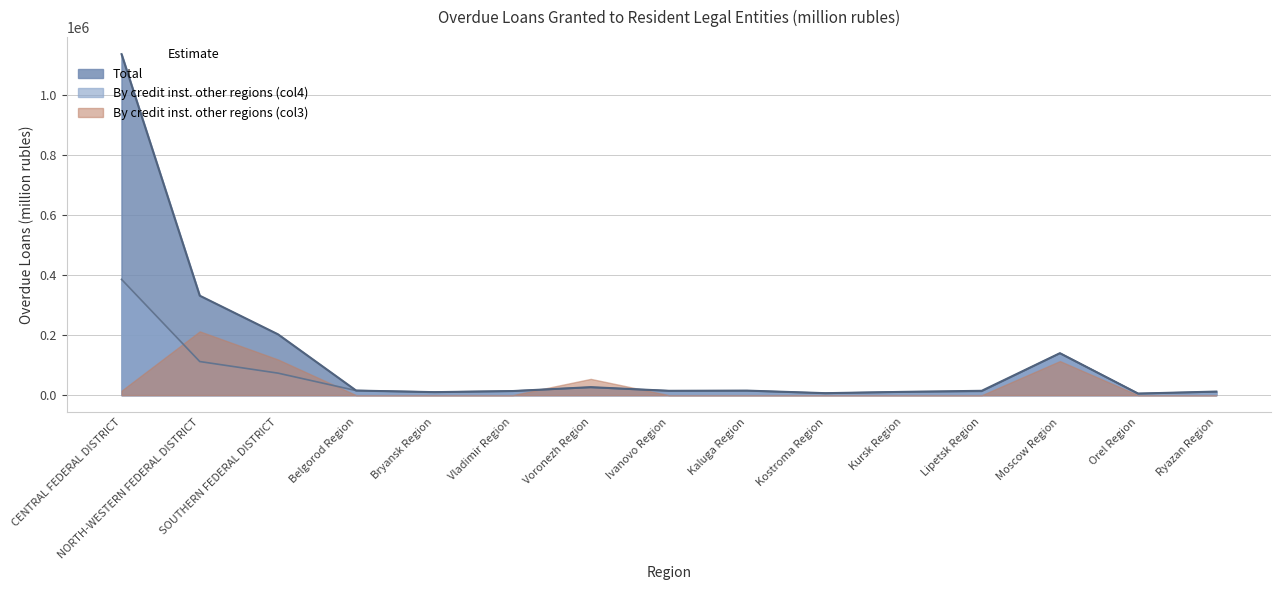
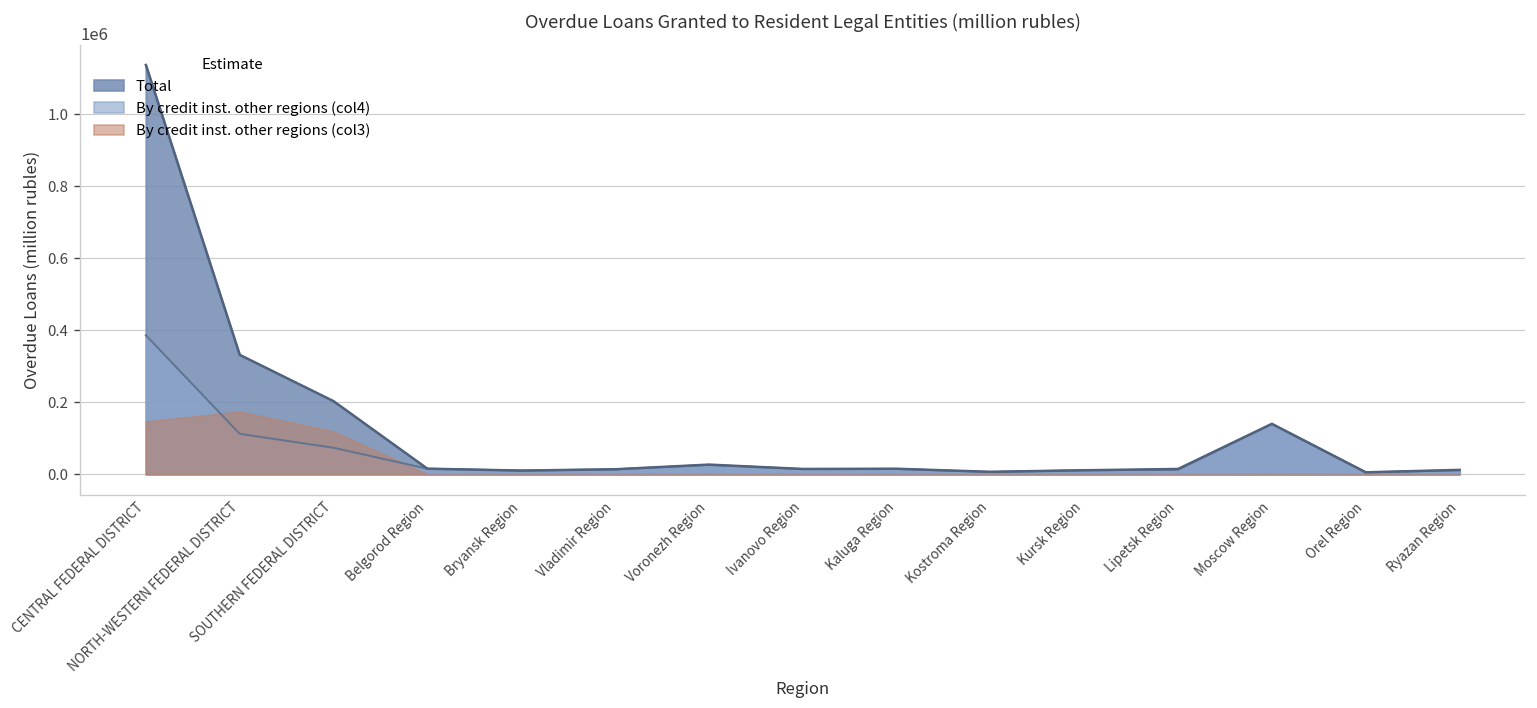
  {
    "By credit inst. other regions (col3)": {
-     "CENTRAL FEDERAL DISTRICT": 20000,
-     "NORTH-WESTERN FEDERAL DISTRICT": 210000,
+     "CENTRAL FEDERAL DISTRICT": 150000,
+     "NORTH-WESTERN FEDERAL DISTRICT": 170000,
      "SOUTHERN FEDERAL DISTRICT": 120000,
      "Bryansk Region": 0,
      "Vladimir Region": 0,
-     "Voronezh Region": 50000,
+     "Voronezh Region": 0,
      "Ivanovo Region": 0,
      "Kaluga Region": 0,
-     "Moscow Region": 110000
+     "Moscow Region": 0
    }
  }
